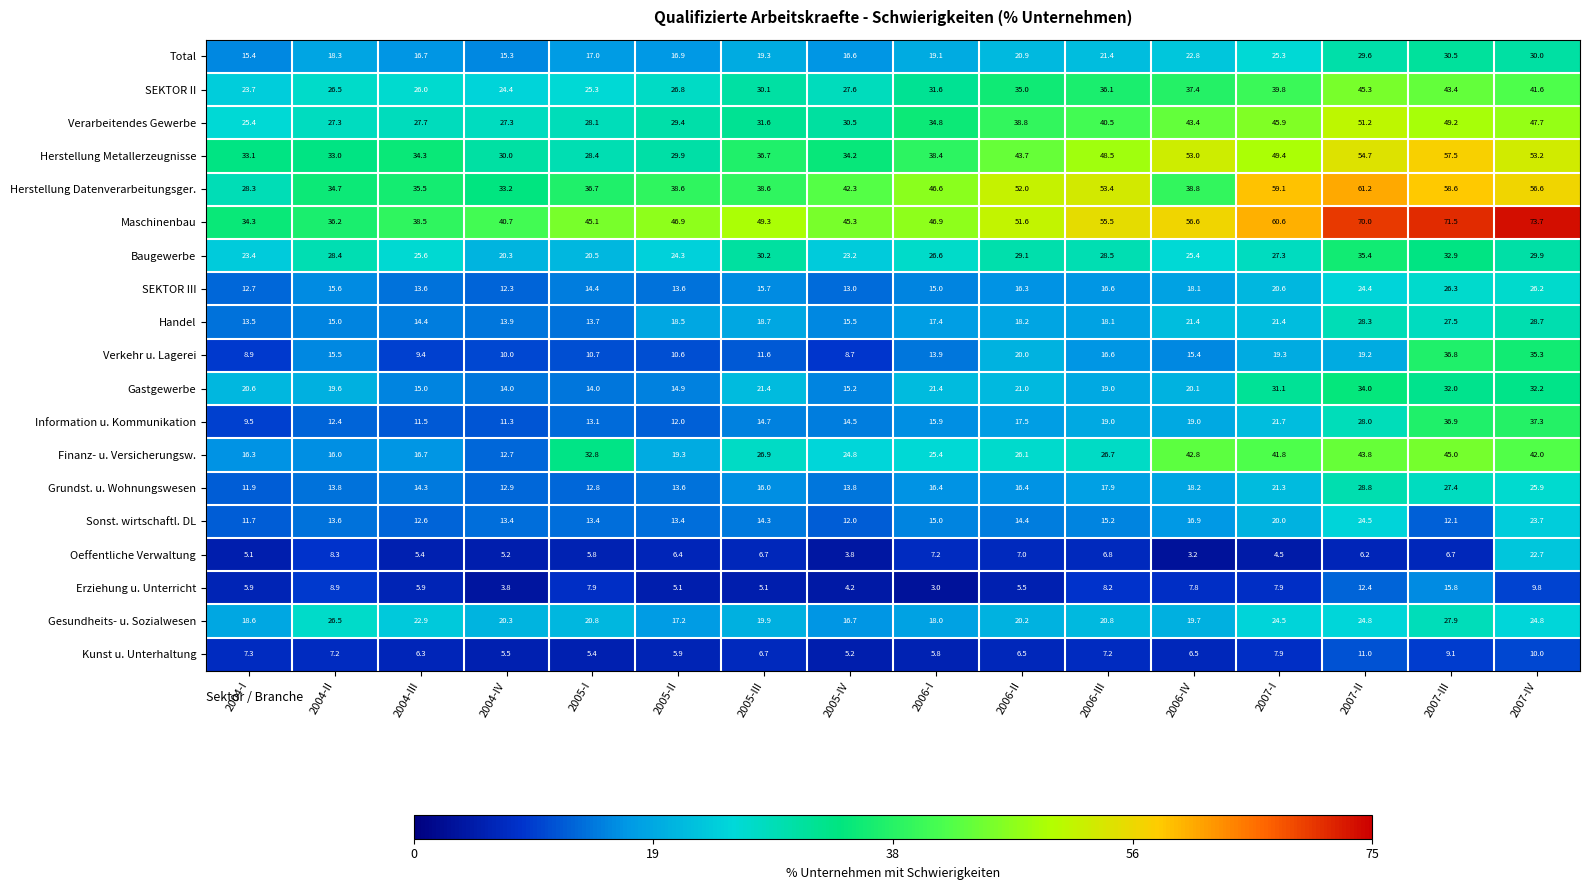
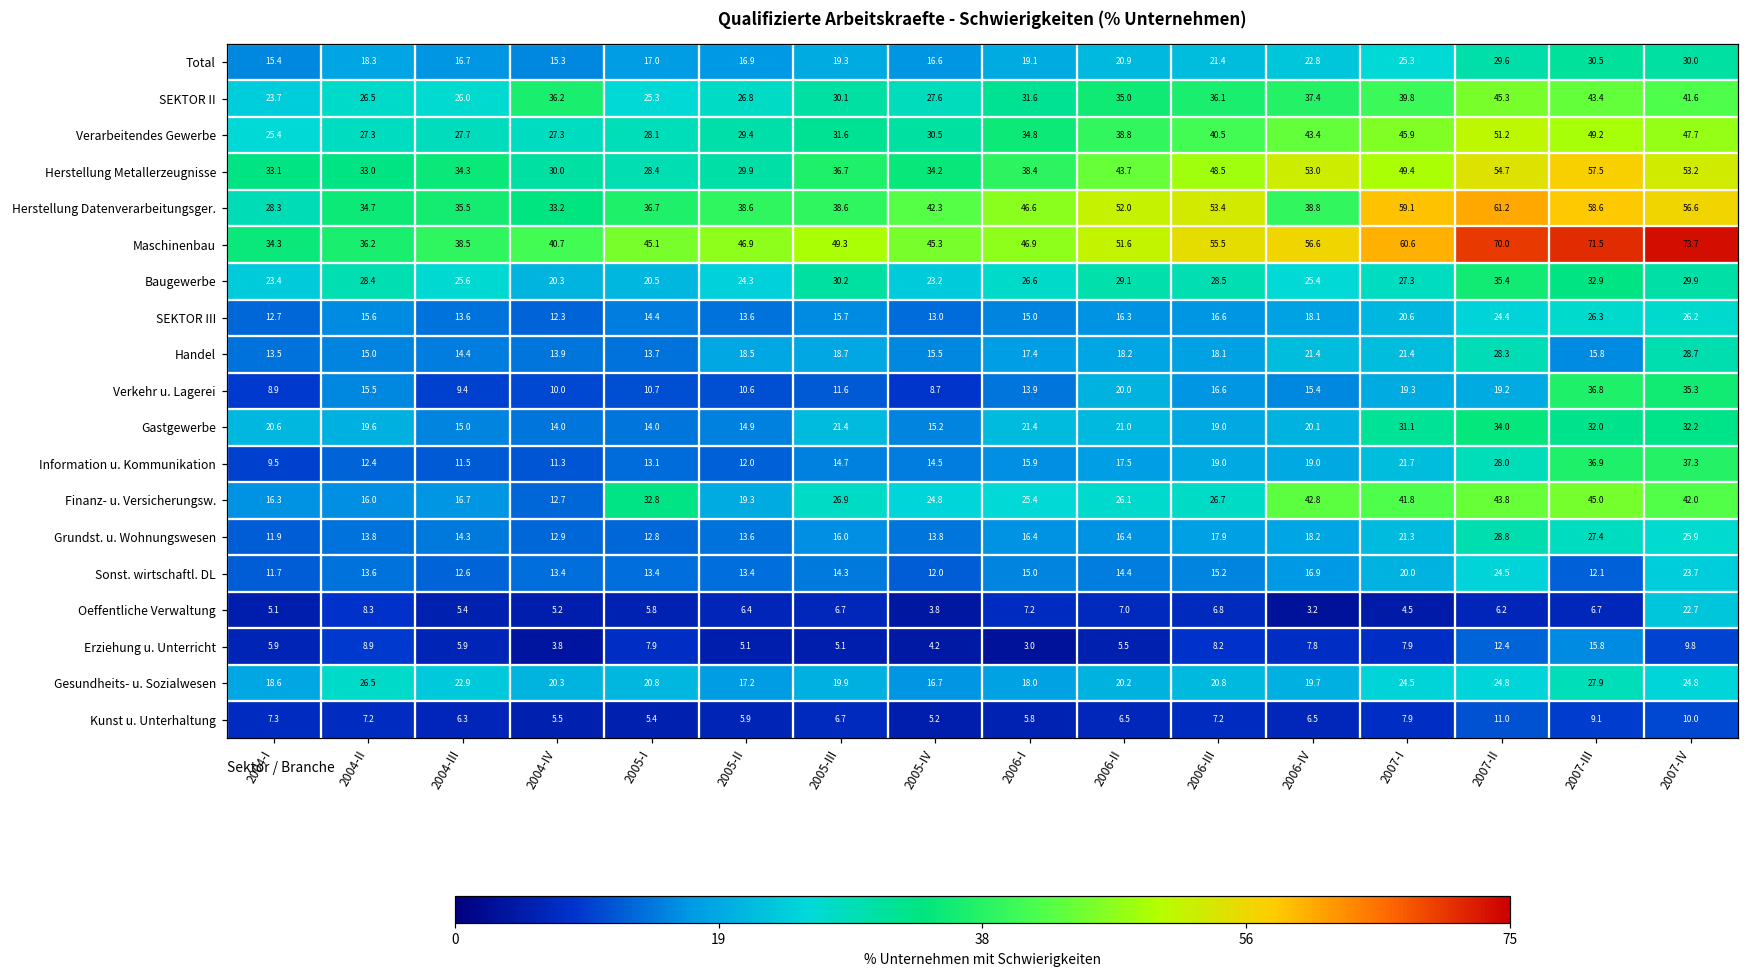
  {
    "SEKTOR II": {
      "2004-I": 23.7,
      "2004-II": 26.5,
      "2004-III": 26.0,
-     "2004-IV": 24.4,
+     "2004-IV": 36.2,
      "2005-I": 25.3,
      "2005-II": 26.8,
      "2005-III": 30.1,
      "2005-IV": 27.6,
      "2006-I": 31.6,
      "2006-II": 35.0,
      "2006-III": 36.1,
      "2006-IV": 37.4,
      "2007-I": 39.8,
      "2007-II": 45.3,
      "2007-III": 43.4,
      "2007-IV": 41.6
    },
    "Handel": {
      "2004-I": 13.5,
      "2004-II": 15.0,
      "2004-III": 14.4,
      "2004-IV": 13.9,
      "2005-I": 13.7,
      "2005-II": 18.5,
      "2005-III": 18.7,
      "2005-IV": 15.5,
      "2006-I": 17.4,
      "2006-II": 18.2,
      "2006-III": 18.1,
      "2006-IV": 21.4,
      "2007-I": 21.4,
      "2007-II": 28.3,
-     "2007-III": 27.5,
+     "2007-III": 15.8,
      "2007-IV": 28.7
    }
  }
